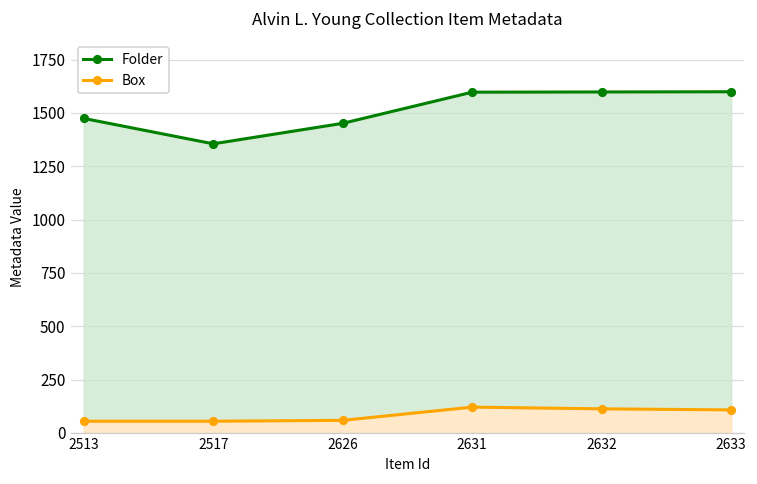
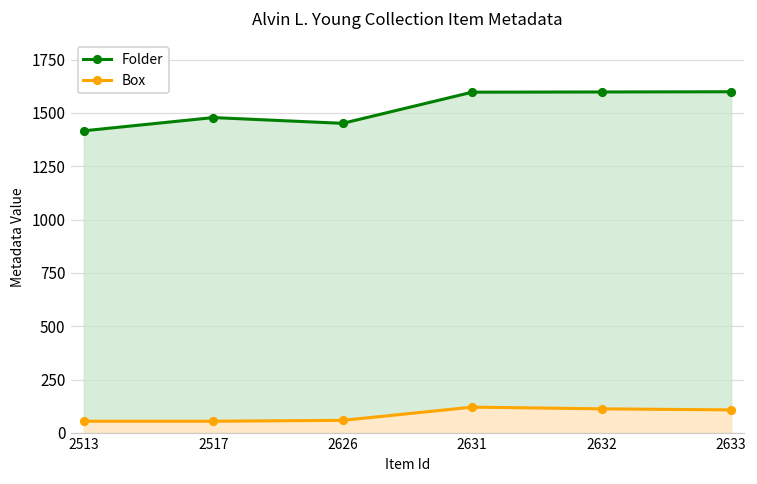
  {
    "Folder": {
-     "2513": 1470,
-     "2517": 1360,
+     "2513": 1420,
+     "2517": 1480,
      "2626": 1450,
      "2631": 1600,
      "2632": 1600,
      "2633": 1600
    },
    "Box": {
      "2513": 60,
      "2517": 60,
      "2626": 60,
      "2631": 120,
      "2632": 110,
      "2633": 110
    }
  }
